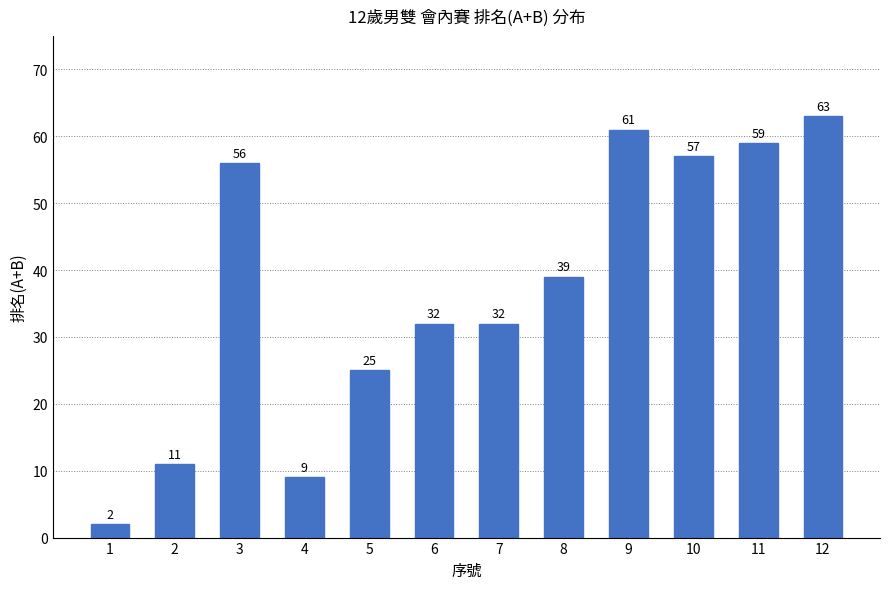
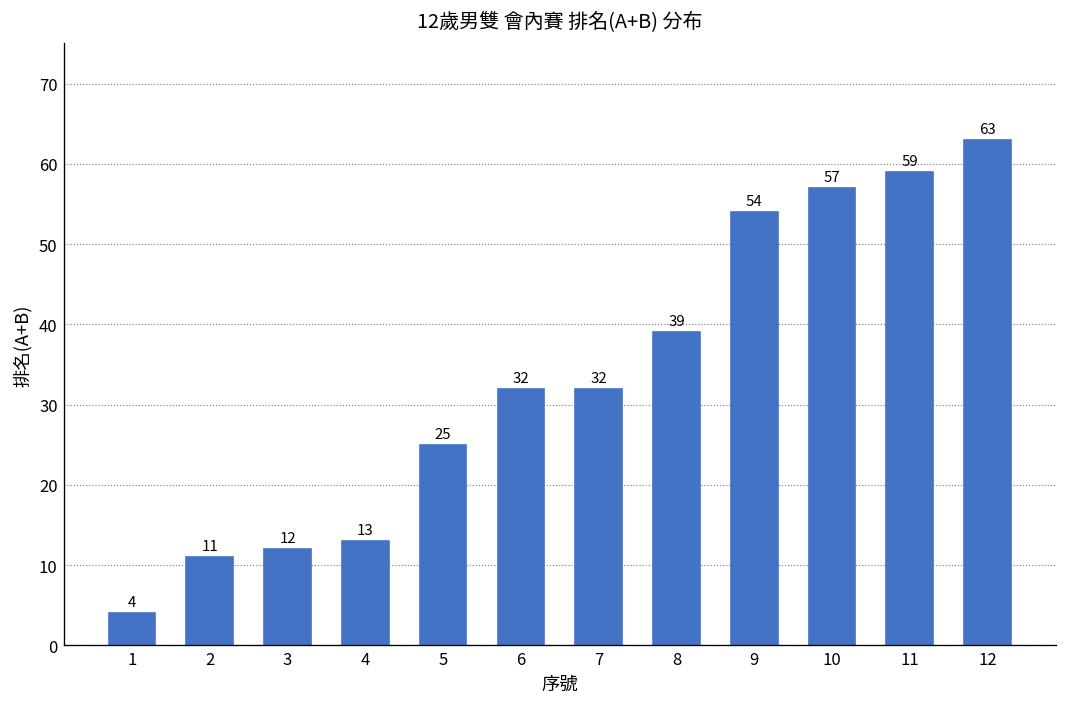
  {
-   "1": 2,
+   "1": 4,
    "2": 11,
-   "3": 56,
-   "4": 9,
+   "3": 12,
+   "4": 13,
    "5": 25,
    "6": 32,
    "7": 32,
    "8": 39,
-   "9": 61,
+   "9": 54,
    "10": 57,
    "11": 59,
    "12": 63
  }
